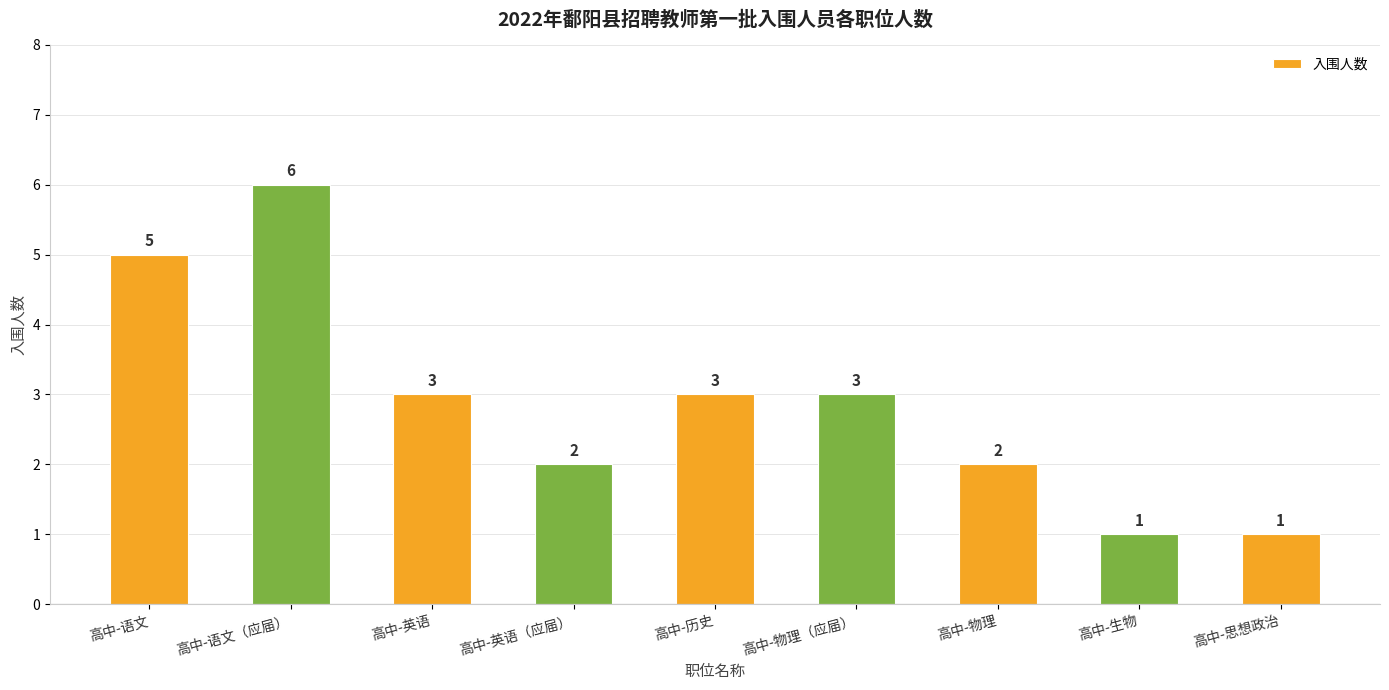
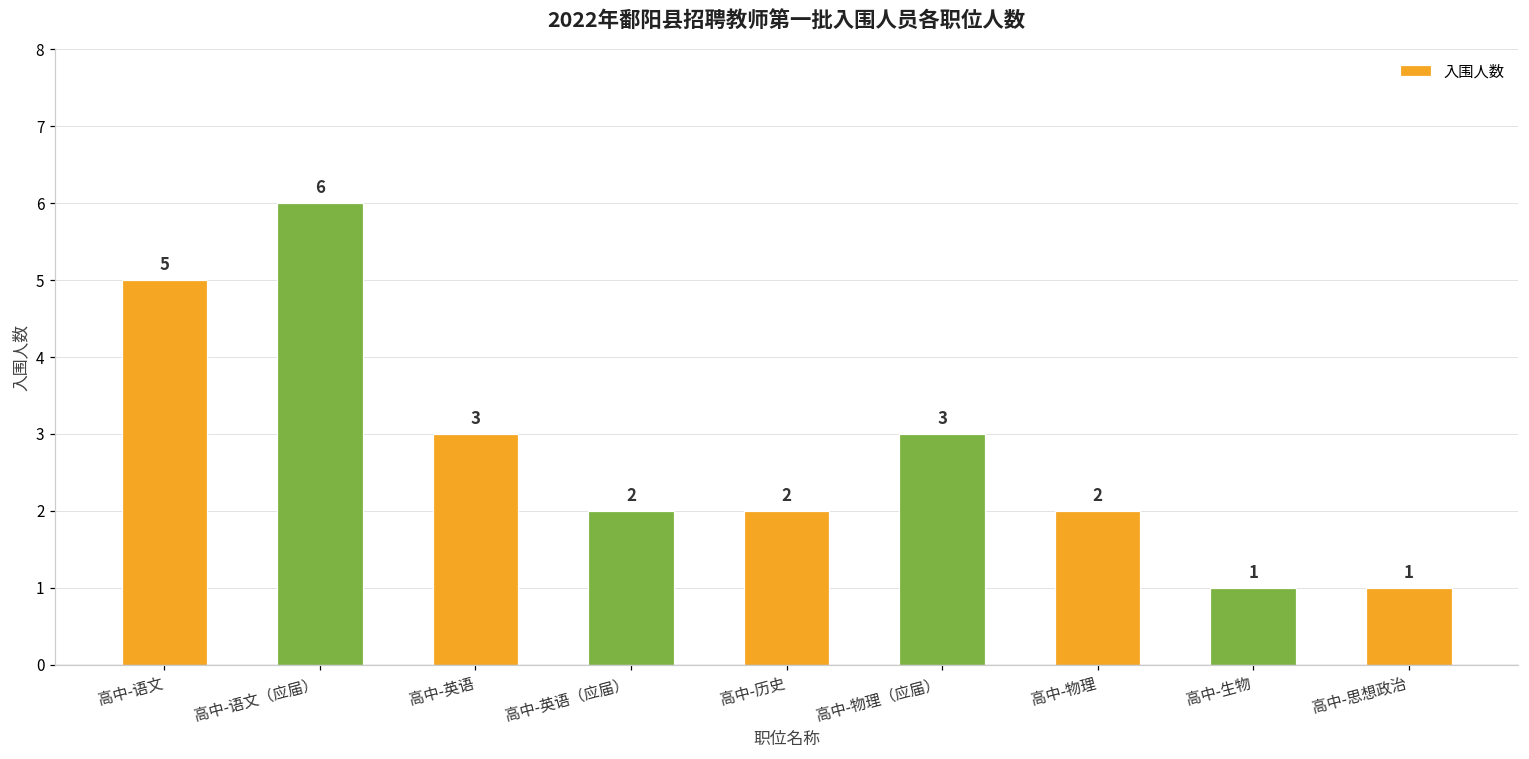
  {
    "高中-语文": 5,
    "高中-语文（应届）": 6,
    "高中-英语": 3,
    "高中-英语（应届）": 2,
-   "高中-历史": 3,
+   "高中-历史": 2,
    "高中-物理（应届）": 3,
    "高中-物理": 2,
    "高中-生物": 1,
    "高中-思想政治": 1
  }
